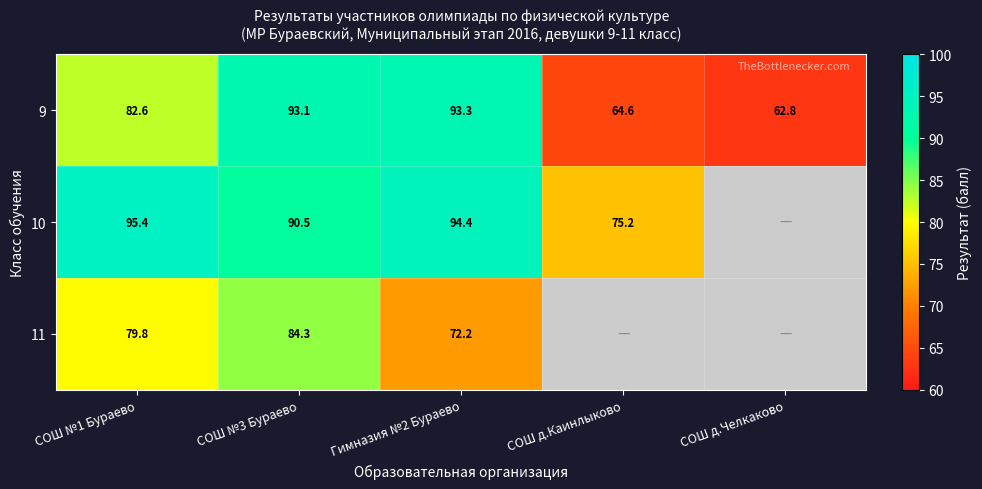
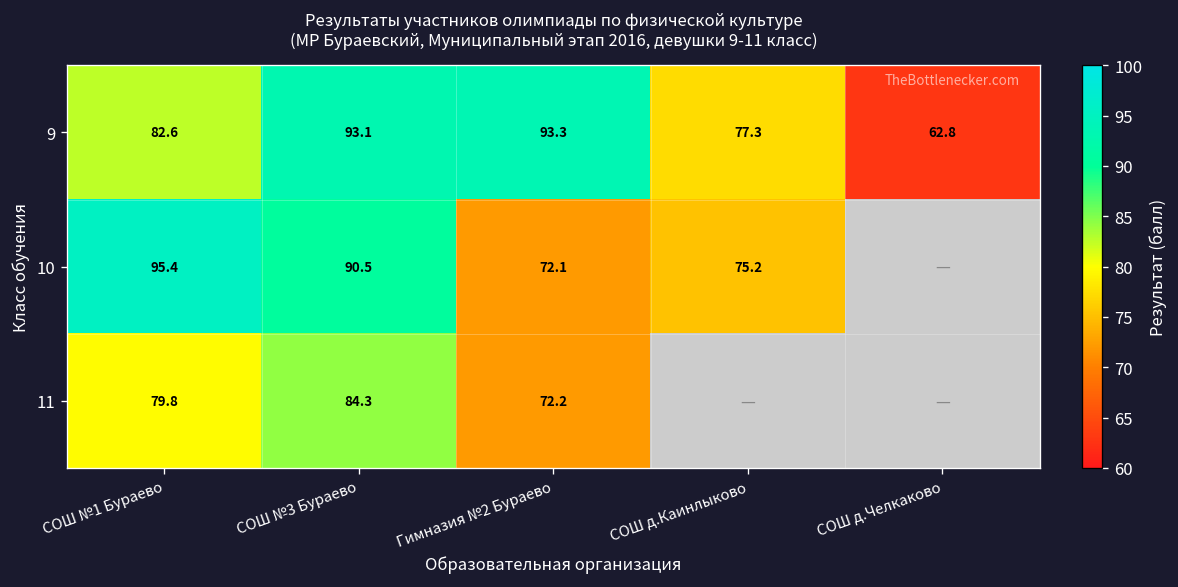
  {
    "9": {
      "СОШ №1 Бураево": 82.6,
      "СОШ №3 Бураево": 93.1,
      "Гимназия №2 Бураево": 93.3,
-     "СОШ д.Каинлыково": 64.6
+     "СОШ д.Каинлыково": 77.3
    },
    "10": {
      "СОШ №1 Бураево": 95.4,
      "СОШ №3 Бураево": 90.5,
-     "Гимназия №2 Бураево": 94.4,
+     "Гимназия №2 Бураево": 72.1,
      "СОШ д.Каинлыково": 75.2
    },
    "11": {
      "СОШ №1 Бураево": 79.8,
      "СОШ №3 Бураево": 84.3,
      "Гимназия №2 Бураево": 72.2
    }
  }
